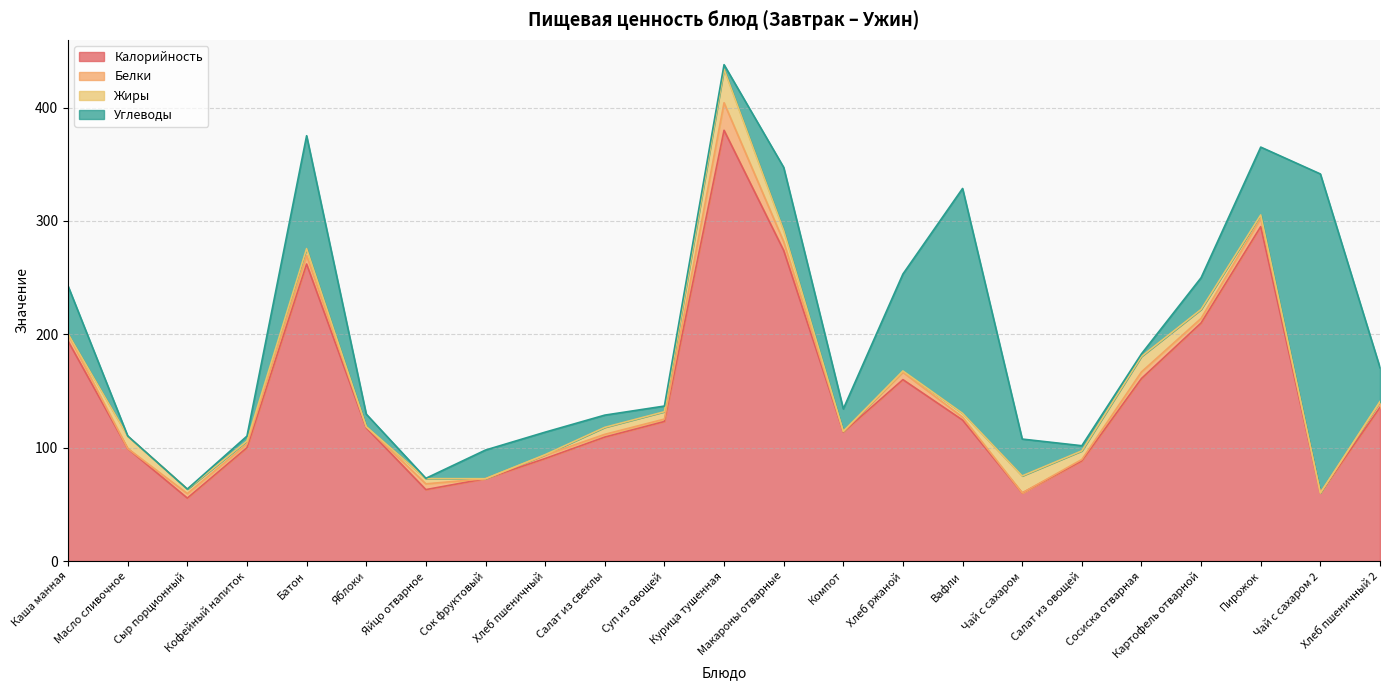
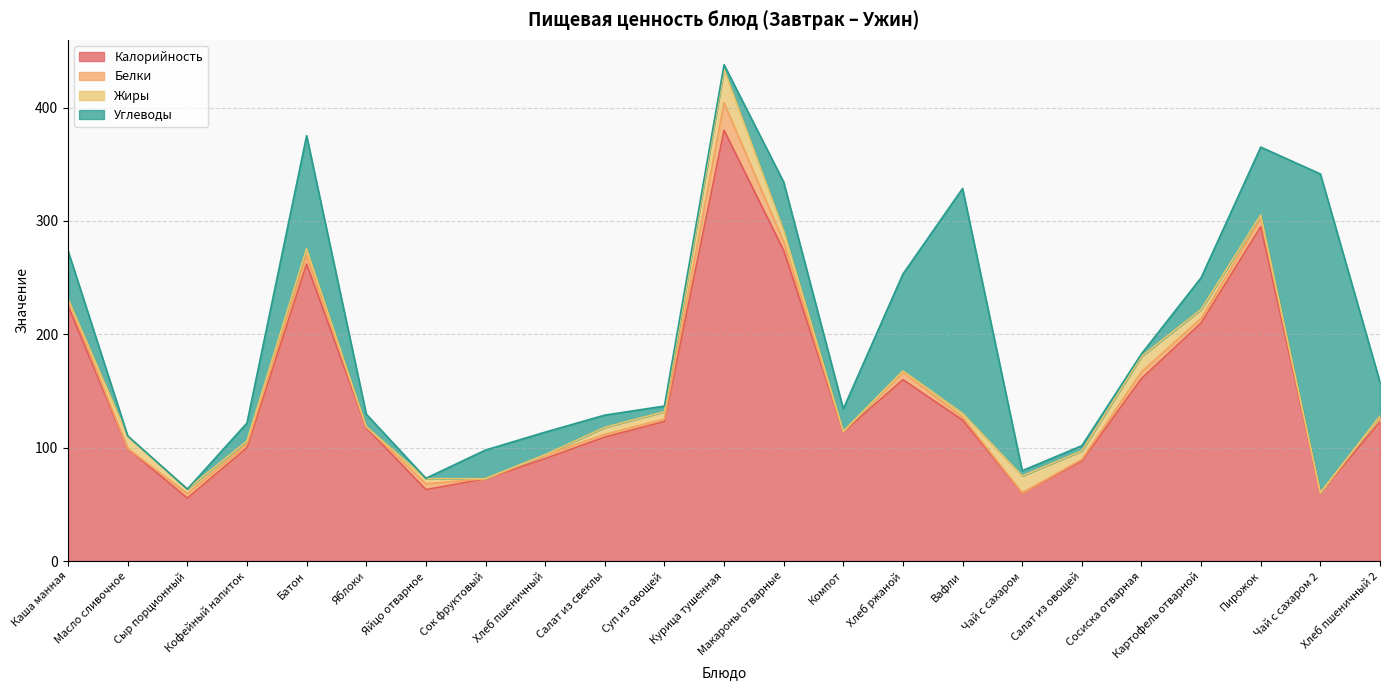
  {
    "Калорийность": {
-     "Каша манная": 194,
+     "Каша манная": 225,
      "Сыр порционный": 56,
      "Кофейный напиток": 100,
      "Батон": 262,
      "Яйцо отварное": 63,
      "Хлеб пшеничный": 90,
      "Салат из свеклы": 109,
      "Курица тушенная": 380,
      "Макароны отварные": 274,
      "Хлеб ржаной": 160,
      "Вафли": 124,
      "Сосиска отварная": 161,
      "Картофель отварной": 210,
      "Пирожок": 295,
-     "Хлеб пшеничный 2": 136
+     "Хлеб пшеничный 2": 123
    },
    "Углеводы": {
      "Каша манная": 42,
-     "Кофейный напиток": 4,
+     "Кофейный напиток": 16,
      "Батон": 100,
      "Яблоки": 11,
      "Сок фруктовый": 25,
      "Хлеб пшеничный": 20,
      "Салат из свеклы": 11,
      "Суп из овощей": 5,
      "Курица тушенная": 4,
-     "Макароны отварные": 56,
+     "Макароны отварные": 43,
      "Компот": 20,
      "Хлеб ржаной": 86,
      "Вафли": 198,
-     "Чай с сахаром": 33,
+     "Чай с сахаром": 5,
      "Салат из овощей": 5,
      "Картофель отварной": 28,
      "Пирожок": 60,
      "Чай с сахаром 2": 281,
      "Хлеб пшеничный 2": 30
    }
  }
